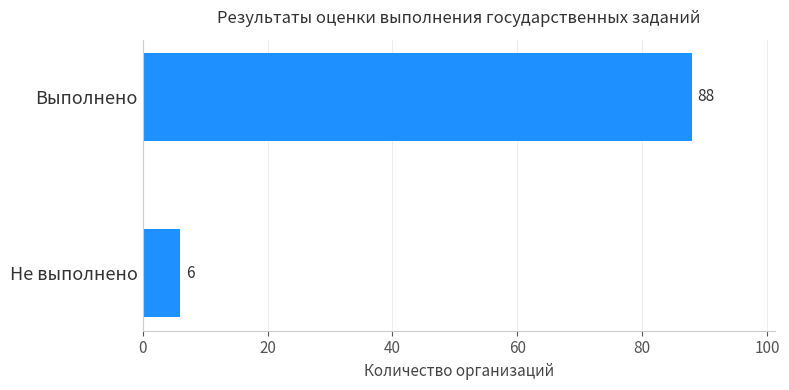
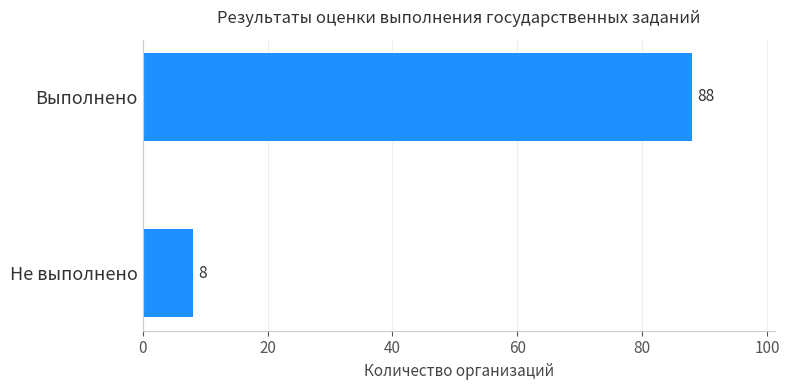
  {
    "Выполнено": 88,
-   "Не выполнено": 6
+   "Не выполнено": 8
  }
